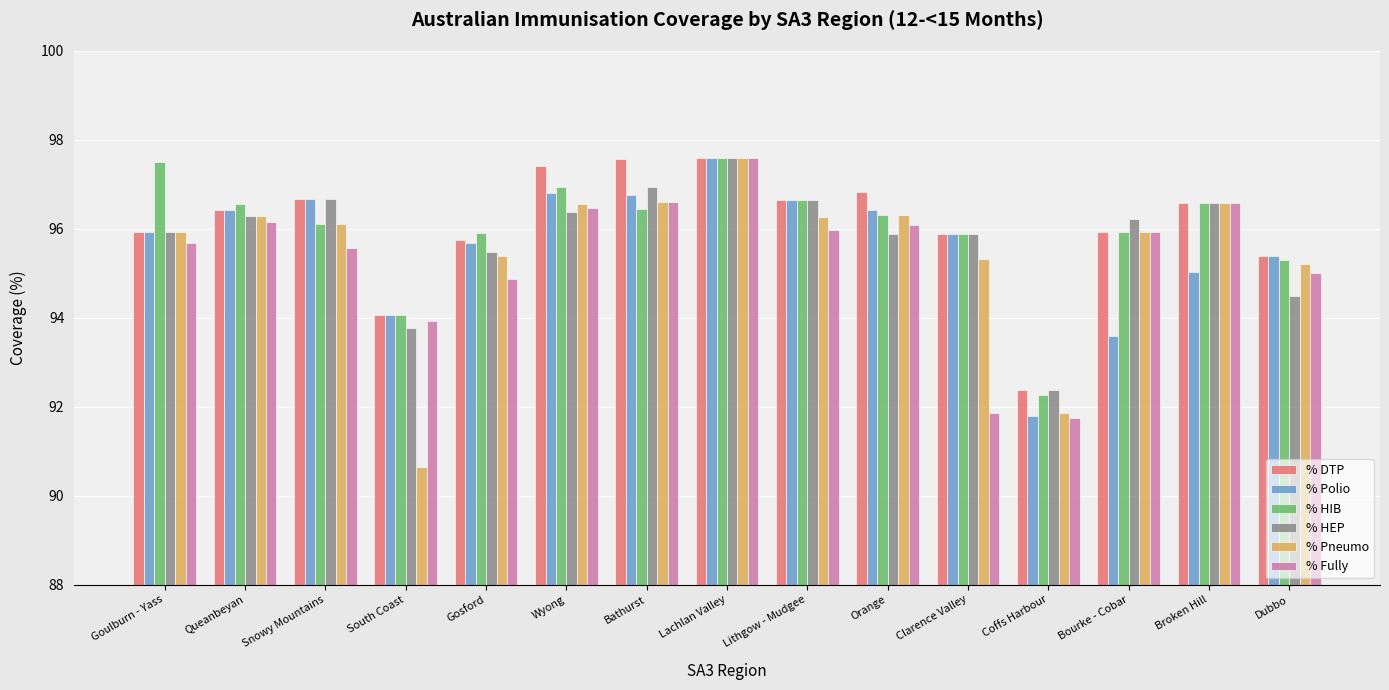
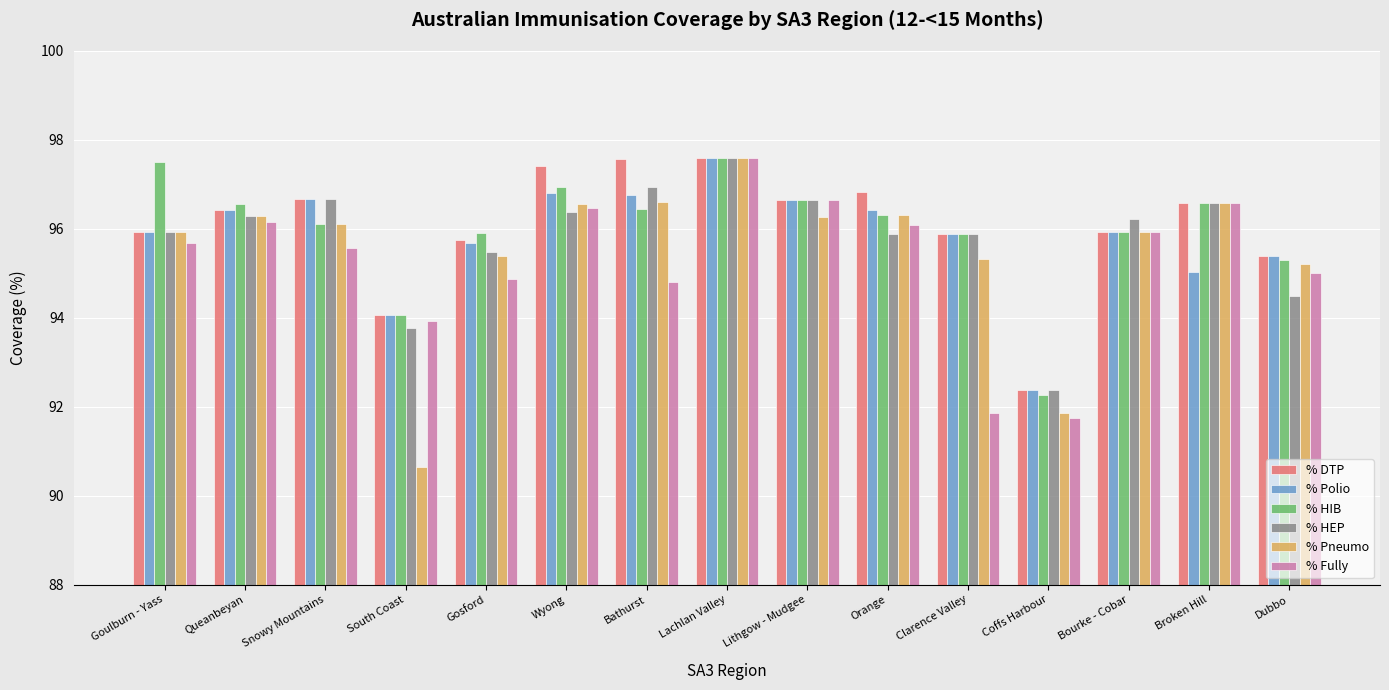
  {
    "% DTP": {
      "Goulburn - Yass": 95.9,
      "Queanbeyan": 96.4,
      "Snowy Mountains": 96.7,
      "South Coast": 94.1,
      "Gosford": 95.7,
      "Wyong": 97.4,
      "Bathurst": 97.6,
      "Lachlan Valley": 97.6,
      "Lithgow - Mudgee": 96.7,
      "Orange": 96.8,
      "Clarence Valley": 95.9,
      "Coffs Harbour": 92.4,
      "Bourke - Cobar": 95.9,
      "Broken Hill": 96.6,
      "Dubbo": 95.4
    },
    "% Polio": {
      "Goulburn - Yass": 95.9,
      "Queanbeyan": 96.4,
      "Snowy Mountains": 96.7,
      "South Coast": 94.1,
      "Gosford": 95.7,
      "Wyong": 96.8,
      "Bathurst": 96.8,
      "Lachlan Valley": 97.6,
      "Lithgow - Mudgee": 96.7,
      "Orange": 96.4,
      "Clarence Valley": 95.9,
-     "Coffs Harbour": 91.8,
-     "Bourke - Cobar": 93.6,
+     "Coffs Harbour": 92.4,
+     "Bourke - Cobar": 95.9,
      "Broken Hill": 95.0,
      "Dubbo": 95.4
    },
    "% HIB": {
      "Goulburn - Yass": 97.5,
      "Queanbeyan": 96.6,
      "Snowy Mountains": 96.1,
      "South Coast": 94.1,
      "Gosford": 95.9,
      "Wyong": 96.9,
      "Bathurst": 96.4,
      "Lachlan Valley": 97.6,
      "Lithgow - Mudgee": 96.7,
      "Orange": 96.3,
      "Clarence Valley": 95.9,
      "Coffs Harbour": 92.3,
      "Bourke - Cobar": 95.9,
      "Broken Hill": 96.6,
      "Dubbo": 95.3
    },
    "% HEP": {
      "Goulburn - Yass": 95.9,
      "Queanbeyan": 96.3,
      "Snowy Mountains": 96.7,
      "South Coast": 93.8,
      "Gosford": 95.5,
      "Wyong": 96.4,
      "Bathurst": 96.9,
      "Lachlan Valley": 97.6,
      "Lithgow - Mudgee": 96.7,
      "Orange": 95.9,
      "Clarence Valley": 95.9,
      "Coffs Harbour": 92.4,
      "Bourke - Cobar": 96.2,
      "Broken Hill": 96.6,
      "Dubbo": 94.5
    },
    "% Pneumo": {
      "Goulburn - Yass": 95.9,
      "Queanbeyan": 96.3,
      "Snowy Mountains": 96.1,
      "South Coast": 90.6,
      "Gosford": 95.4,
      "Wyong": 96.6,
      "Bathurst": 96.6,
      "Lachlan Valley": 97.6,
      "Lithgow - Mudgee": 96.3,
      "Orange": 96.3,
      "Clarence Valley": 95.3,
      "Coffs Harbour": 91.9,
      "Bourke - Cobar": 95.9,
      "Broken Hill": 96.6,
      "Dubbo": 95.2
    },
    "% Fully": {
      "Goulburn - Yass": 95.7,
      "Queanbeyan": 96.2,
      "Snowy Mountains": 95.6,
      "South Coast": 93.9,
      "Gosford": 94.9,
      "Wyong": 96.5,
-     "Bathurst": 96.6,
+     "Bathurst": 94.8,
      "Lachlan Valley": 97.6,
-     "Lithgow - Mudgee": 96.0,
+     "Lithgow - Mudgee": 96.7,
      "Orange": 96.1,
      "Clarence Valley": 91.9,
      "Coffs Harbour": 91.8,
      "Bourke - Cobar": 95.9,
      "Broken Hill": 96.6,
      "Dubbo": 95.0
    }
  }
